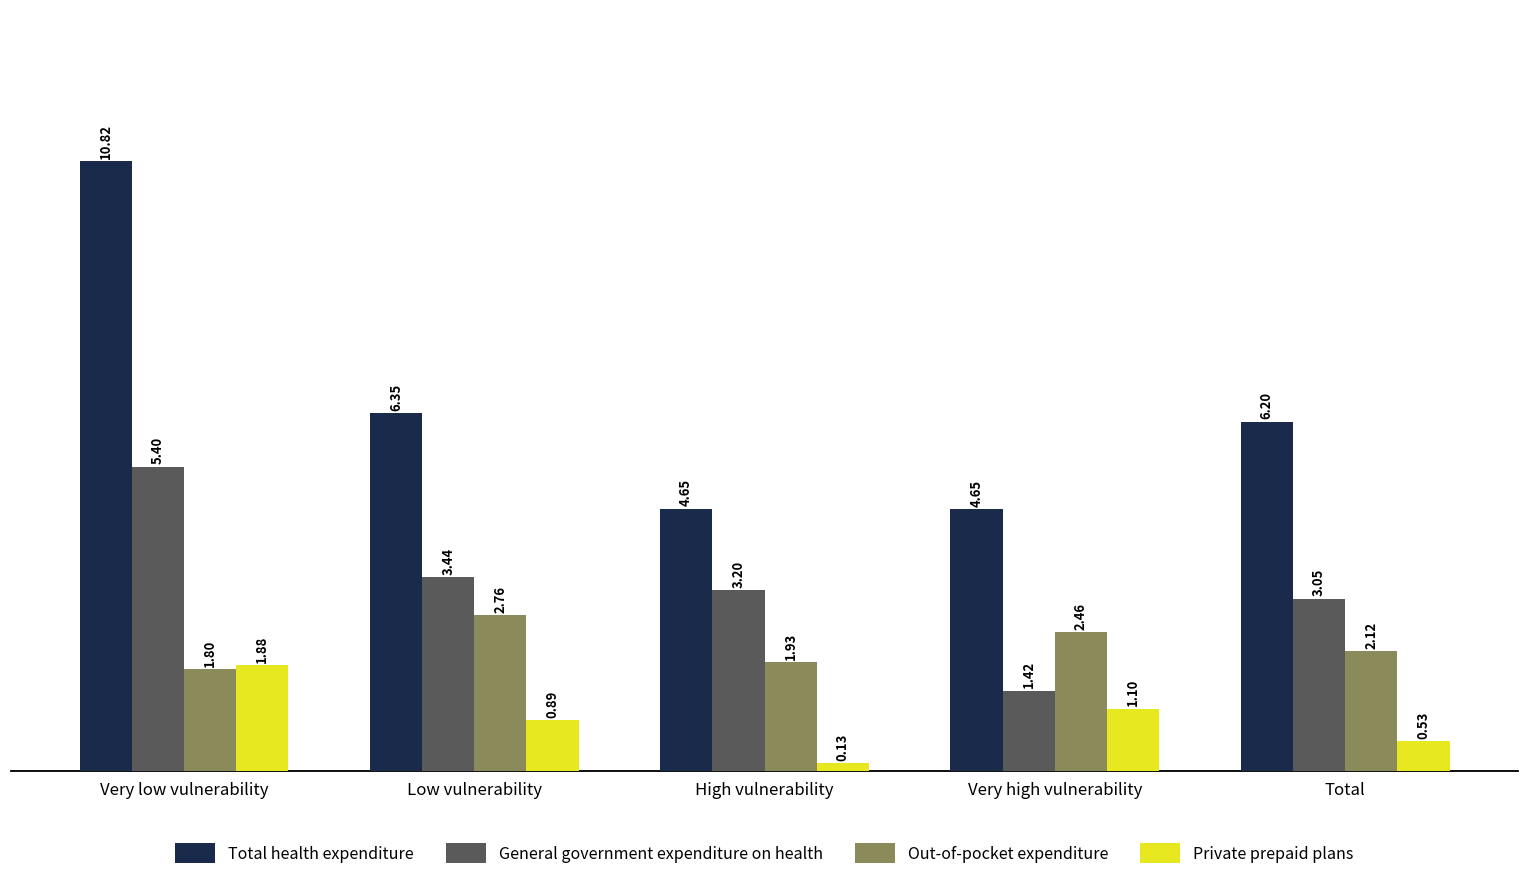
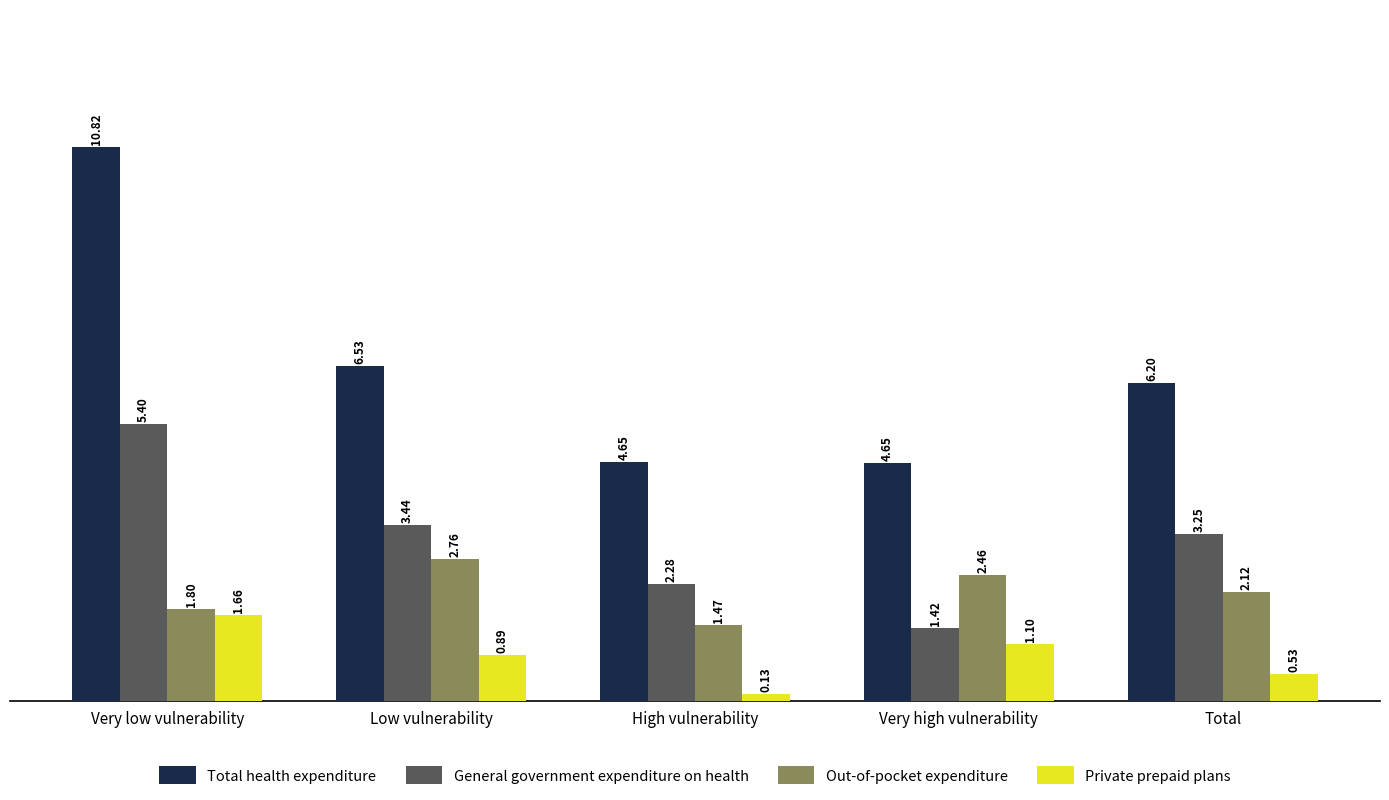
  {
    "Total health expenditure": {
      "Very low vulnerability": 10.82,
-     "Low vulnerability": 6.35,
+     "Low vulnerability": 6.53,
      "High vulnerability": 4.65,
      "Very high vulnerability": 4.65,
      "Total": 6.20
    },
    "General government expenditure on health": {
      "Very low vulnerability": 5.40,
      "Low vulnerability": 3.44,
-     "High vulnerability": 3.20,
+     "High vulnerability": 2.28,
      "Very high vulnerability": 1.42,
-     "Total": 3.05
+     "Total": 3.25
    },
    "Out-of-pocket expenditure": {
      "Very low vulnerability": 1.80,
      "Low vulnerability": 2.76,
-     "High vulnerability": 1.93,
+     "High vulnerability": 1.47,
      "Very high vulnerability": 2.46,
      "Total": 2.12
    },
    "Private prepaid plans": {
-     "Very low vulnerability": 1.88,
+     "Very low vulnerability": 1.66,
      "Low vulnerability": 0.89,
      "High vulnerability": 0.13,
      "Very high vulnerability": 1.10,
      "Total": 0.53
    }
  }
